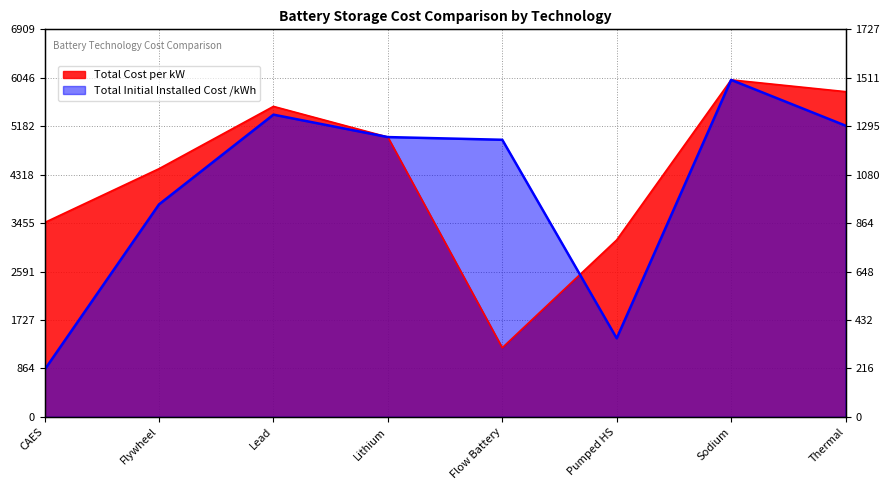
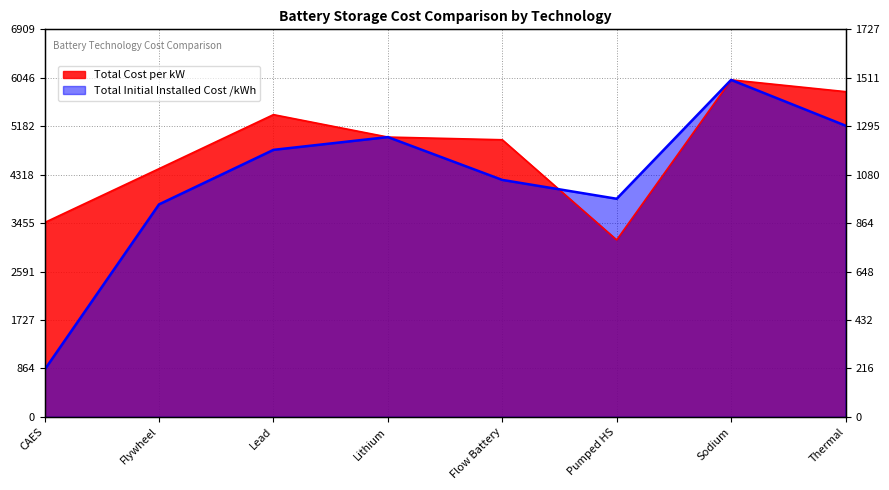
  {
    "Total Cost per kW": {
      "CAES": 3500,
      "Flywheel": 4400,
-     "Lead": 5500,
-     "Flow Battery": 1200,
+     "Lead": 5400,
+     "Flow Battery": 4900,
      "Pumped HS": 3200,
      "Thermal": 5800
    },
    "Total Initial Installed Cost /kWh": {
      "CAES": 800,
      "Flywheel": 3800,
-     "Lead": 5400,
-     "Flow Battery": 4900,
-     "Pumped HS": 1400,
+     "Lead": 4800,
+     "Flow Battery": 4200,
+     "Pumped HS": 3900,
      "Thermal": 5200
    }
  }
